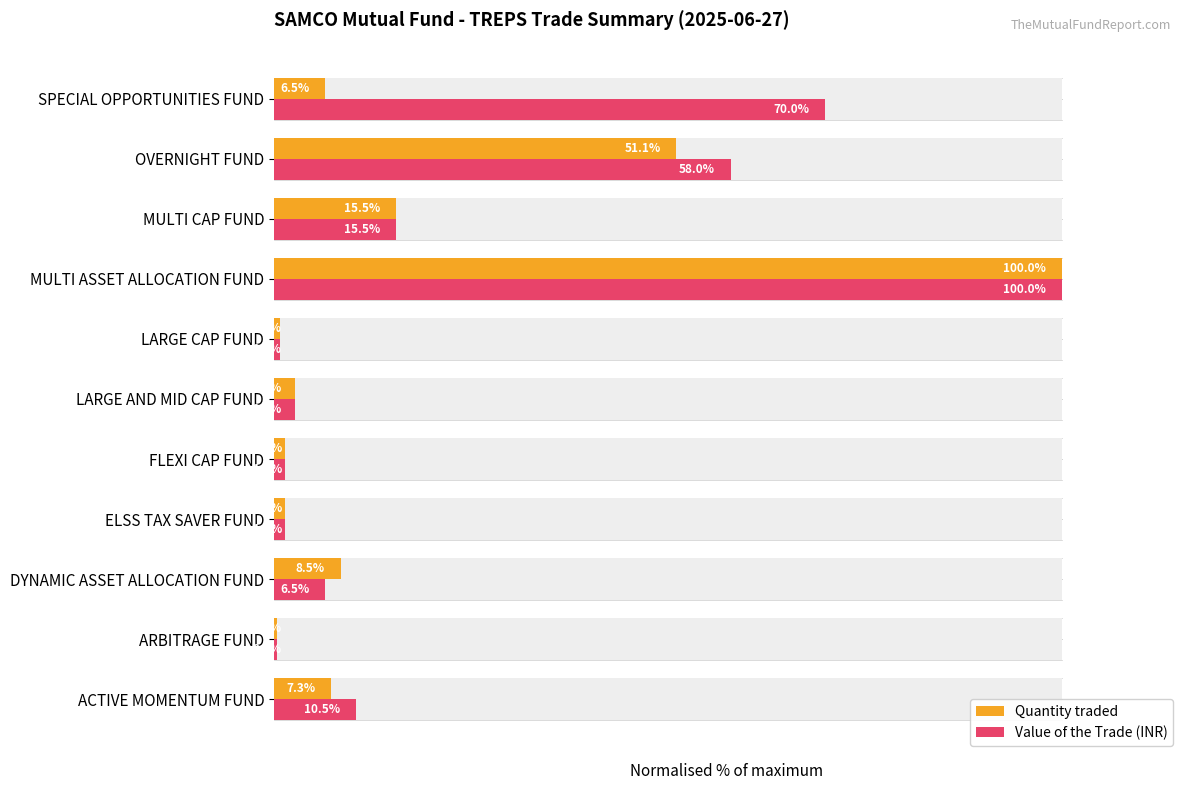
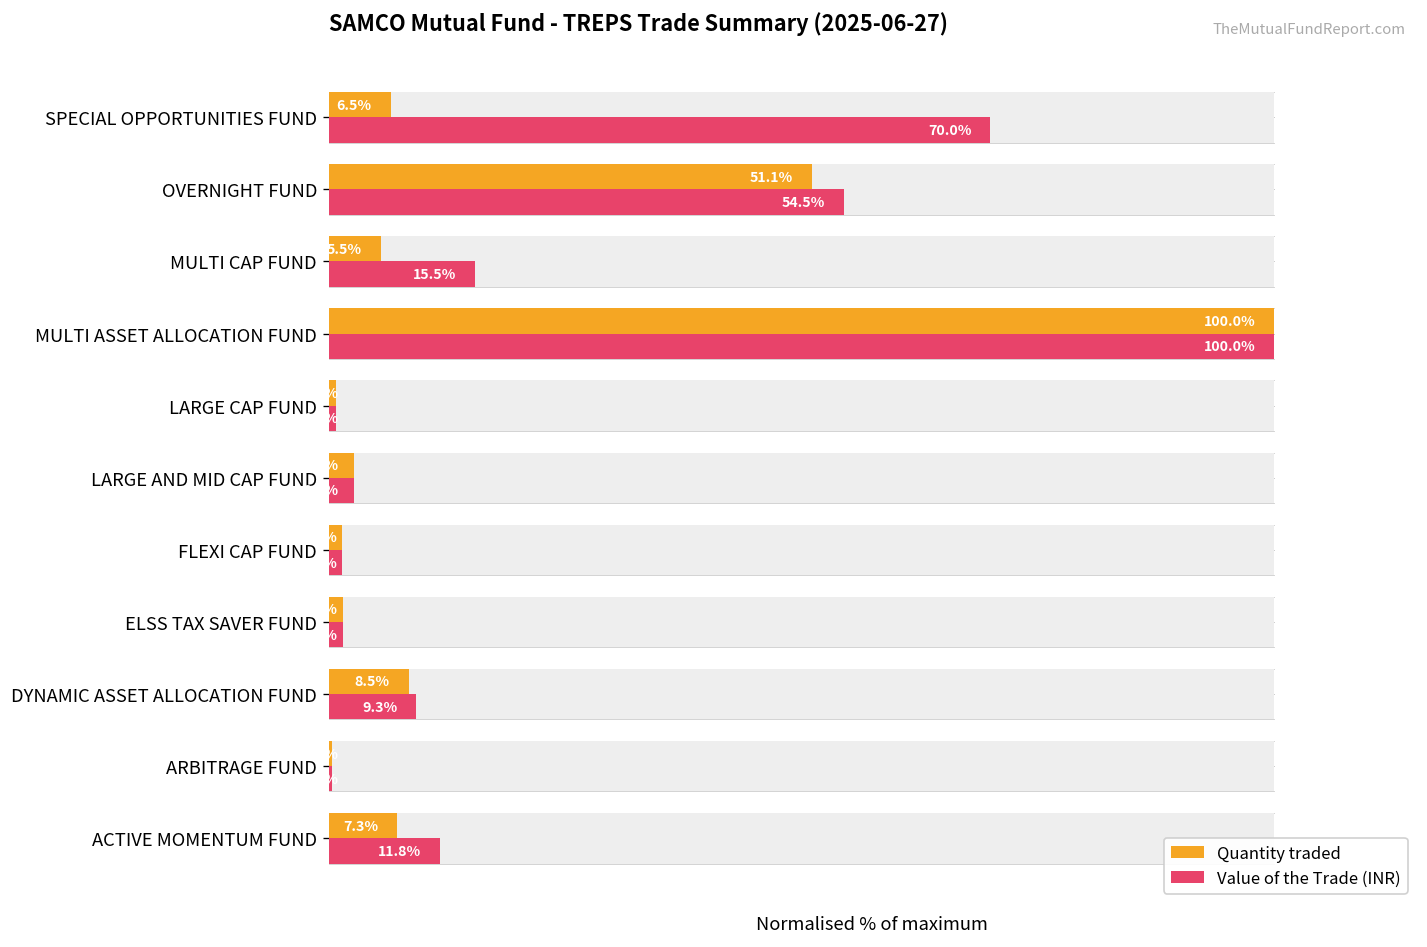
  {
    "Quantity traded": {
-     "MULTI CAP FUND": "15.5%",
+     "MULTI CAP FUND": "5.5%",
      "MULTI ASSET ALLOCATION FUND": "100.0%"
    },
    "Value of the Trade (INR)": {
-     "OVERNIGHT FUND": "58.0%",
+     "OVERNIGHT FUND": "54.5%",
      "MULTI ASSET ALLOCATION FUND": "100.0%",
-     "DYNAMIC ASSET ALLOCATION FUND": "6.5%",
-     "ACTIVE MOMENTUM FUND": "10.5%"
+     "DYNAMIC ASSET ALLOCATION FUND": "9.3%",
+     "ACTIVE MOMENTUM FUND": "11.8%"
    }
  }
